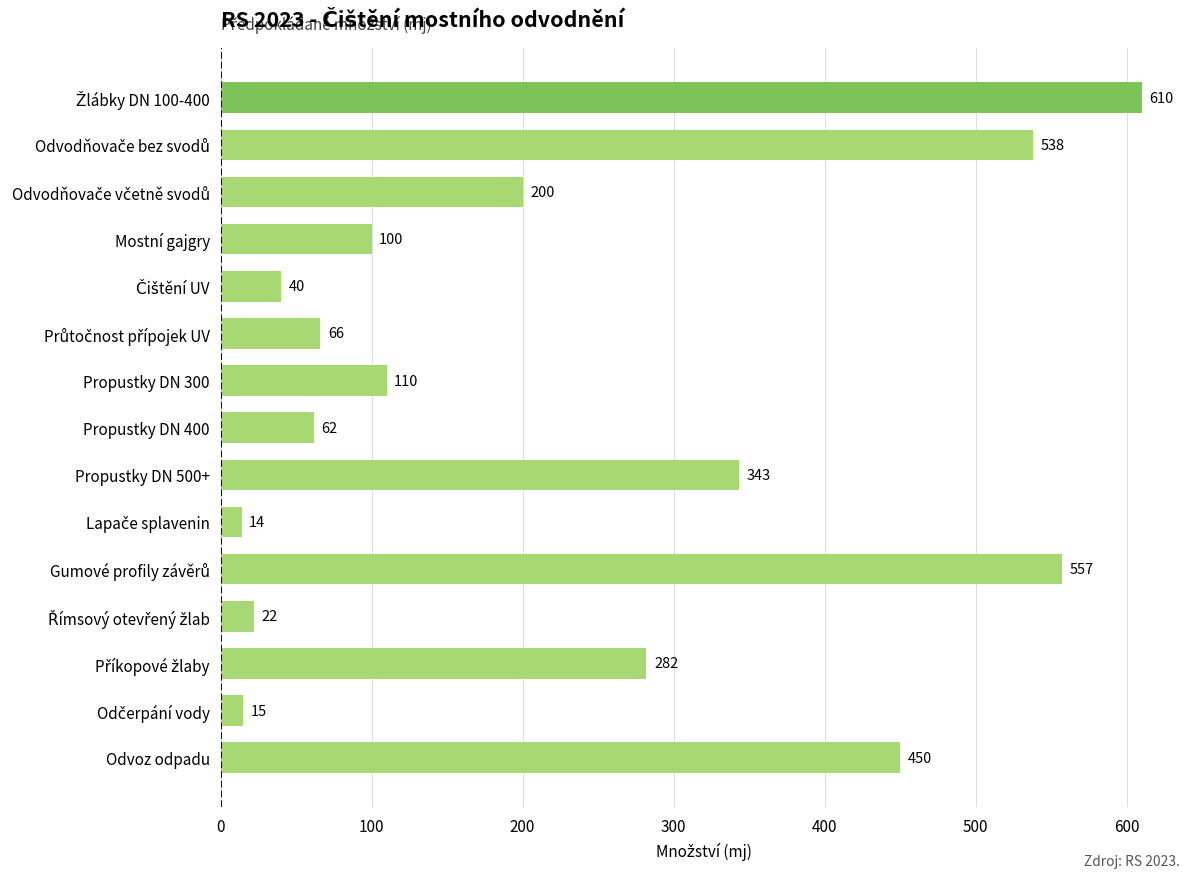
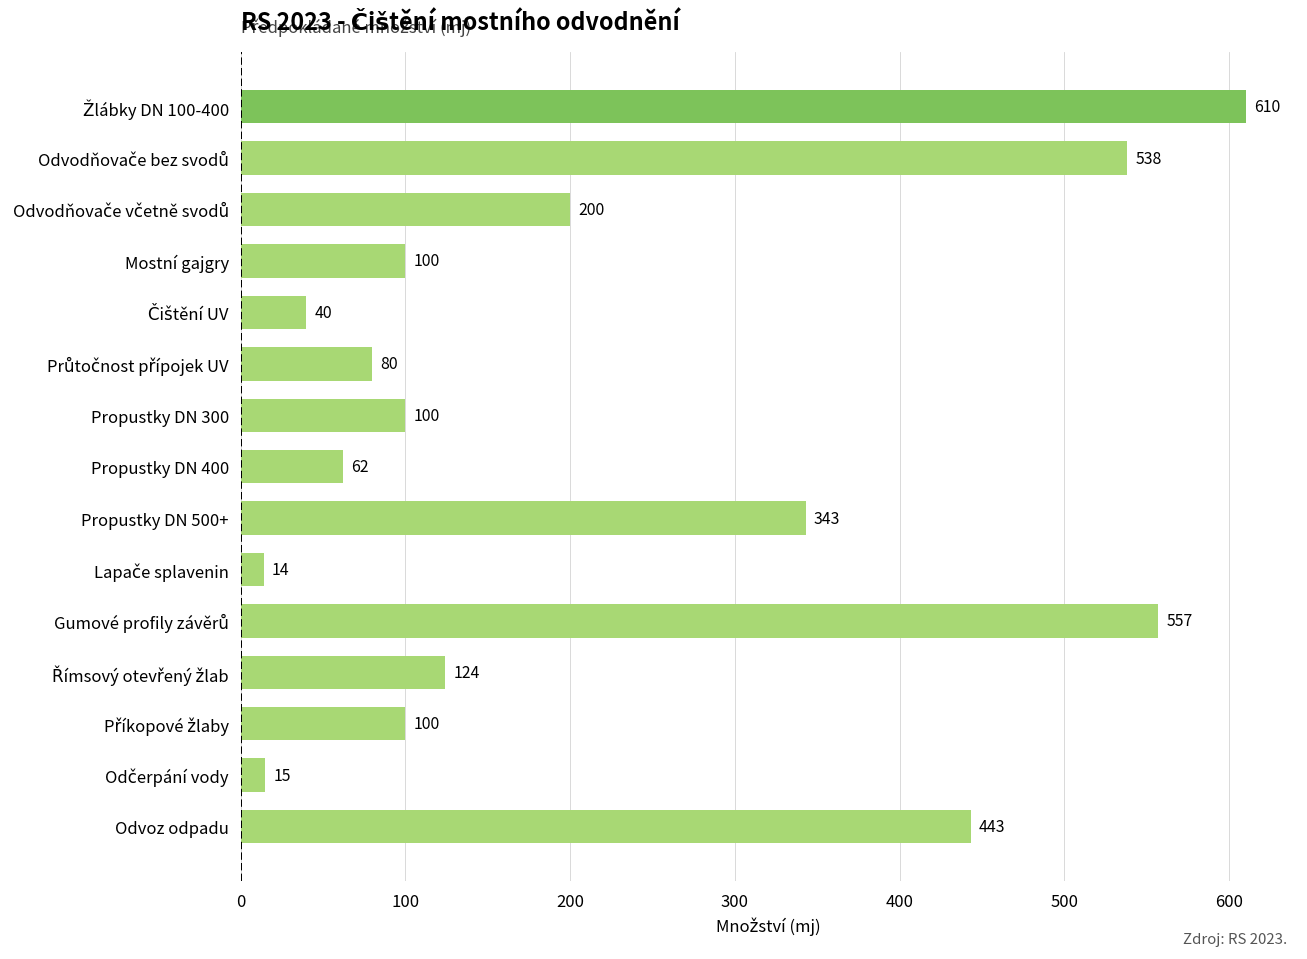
  {
    "Žlábky DN 100-400": 610,
    "Odvodňovače bez svodů": 538,
    "Odvodňovače včetně svodů": 200,
    "Mostní gajgry": 100,
    "Čištění UV": 40,
-   "Průtočnost přípojek UV": 66,
-   "Propustky DN 300": 110,
+   "Průtočnost přípojek UV": 80,
+   "Propustky DN 300": 100,
    "Propustky DN 400": 62,
    "Propustky DN 500+": 343,
    "Lapače splavenin": 14,
    "Gumové profily závěrů": 557,
-   "Římsový otevřený žlab": 22,
-   "Příkopové žlaby": 282,
+   "Římsový otevřený žlab": 124,
+   "Příkopové žlaby": 100,
    "Odčerpání vody": 15,
-   "Odvoz odpadu": 450
+   "Odvoz odpadu": 443
  }
